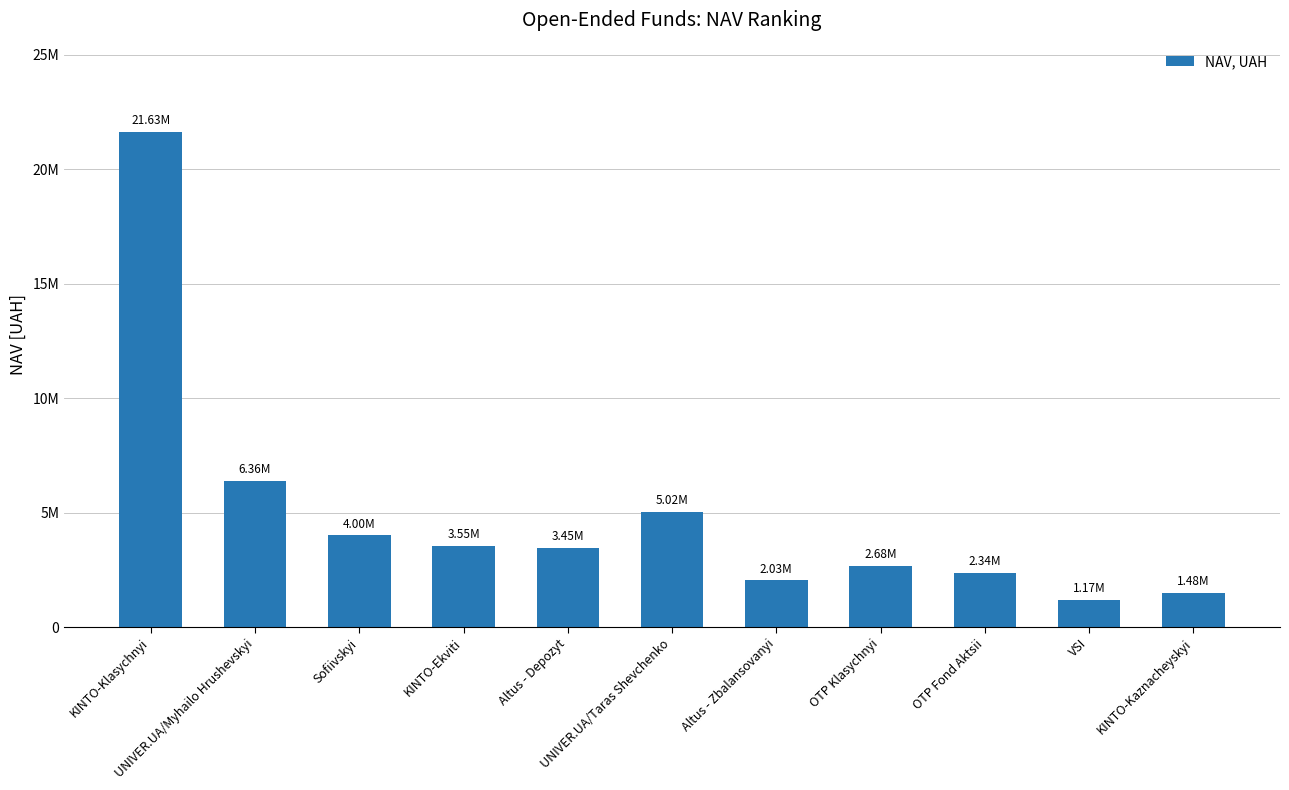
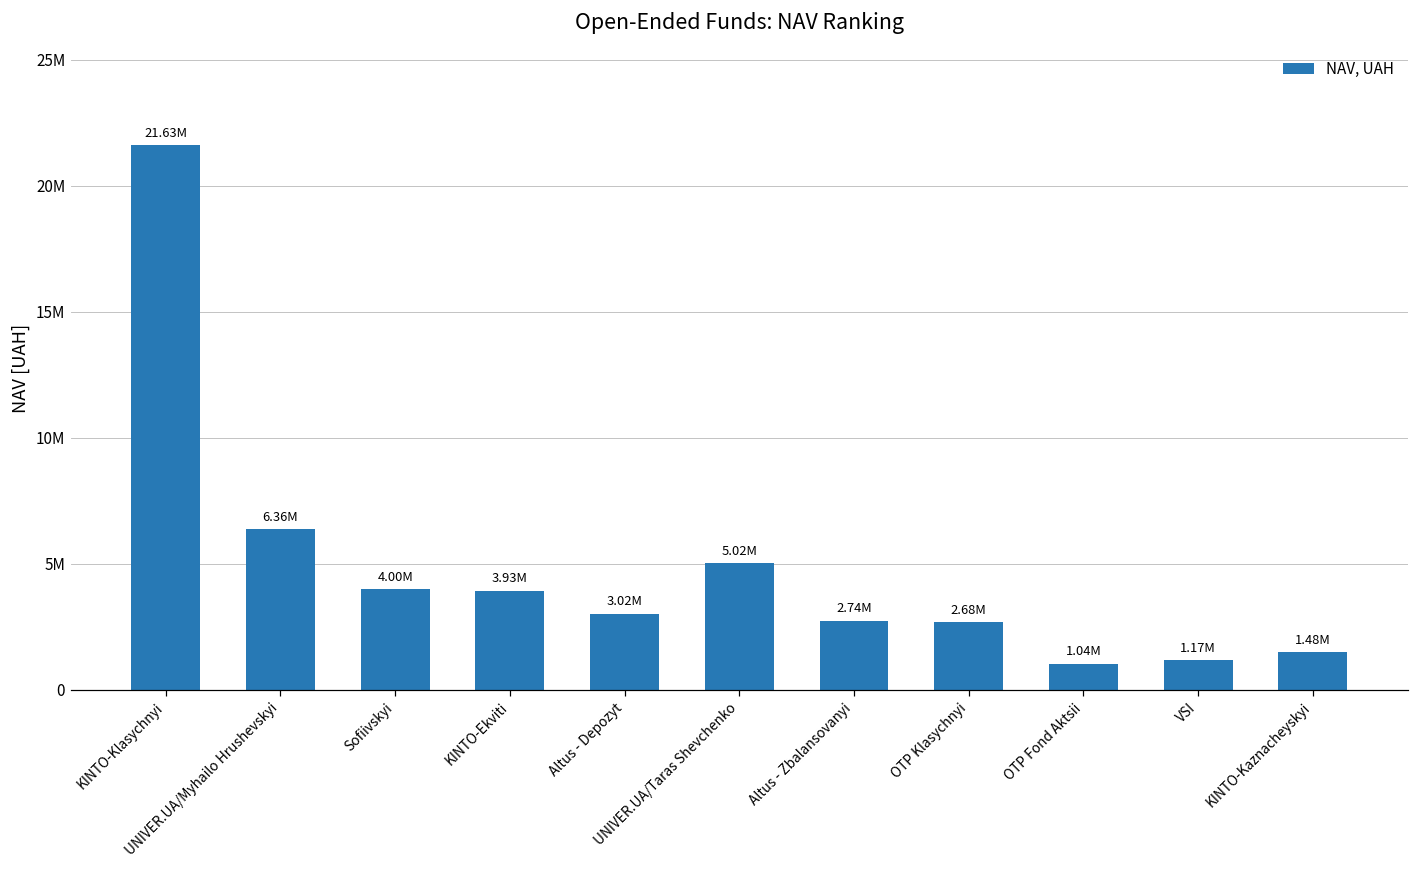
  {
    "KINTO-Klasychnyi": "21.63M",
    "UNIVER.UA/Myhailo Hrushevskyi": "6.36M",
    "Sofiivskyi": "4.00M",
-   "KINTO-Ekviti": "3.55M",
-   "Altus - Depozyt": "3.45M",
+   "KINTO-Ekviti": "3.93M",
+   "Altus - Depozyt": "3.02M",
    "UNIVER.UA/Taras Shevchenko": "5.02M",
-   "Altus - Zbalansovanyi": "2.03M",
+   "Altus - Zbalansovanyi": "2.74M",
    "OTP Klasychnyi": "2.68M",
-   "OTP Fond Aktsii": "2.34M",
+   "OTP Fond Aktsii": "1.04M",
    "VSI": "1.17M",
    "KINTO-Kaznacheyskyi": "1.48M"
  }
